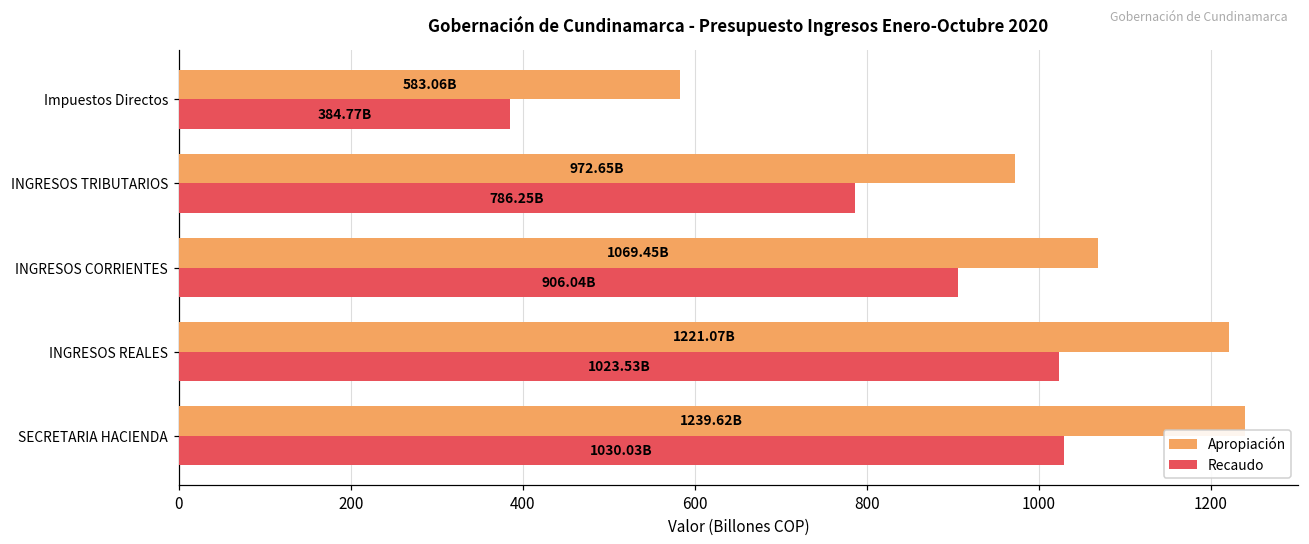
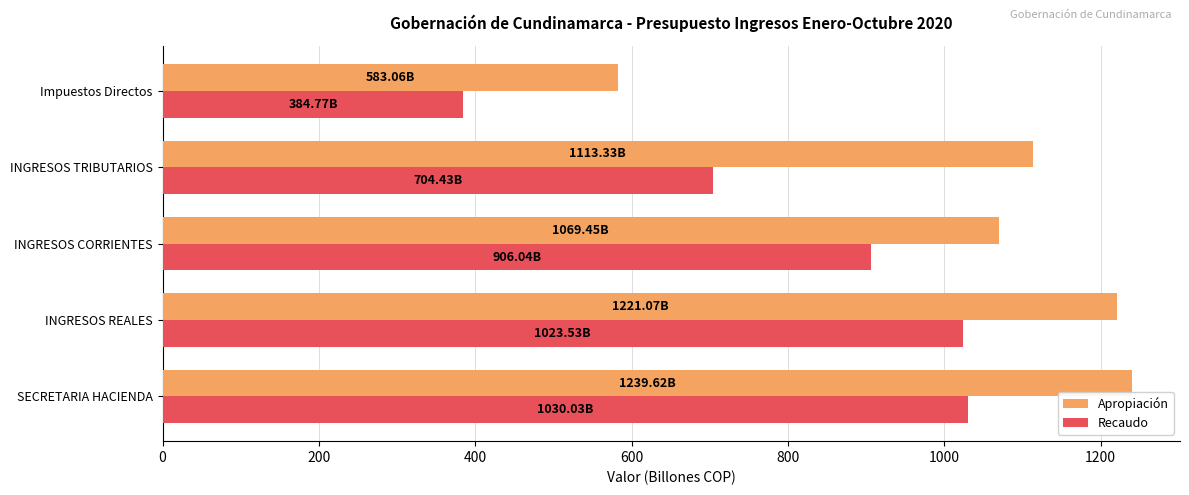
  {
    "Apropiación": {
      "Impuestos Directos": "583.06B",
-     "INGRESOS TRIBUTARIOS": "972.65B",
+     "INGRESOS TRIBUTARIOS": "1113.33B",
      "INGRESOS CORRIENTES": "1069.45B",
      "INGRESOS REALES": "1221.07B",
      "SECRETARIA HACIENDA": "1239.62B"
    },
    "Recaudo": {
      "Impuestos Directos": "384.77B",
-     "INGRESOS TRIBUTARIOS": "786.25B",
+     "INGRESOS TRIBUTARIOS": "704.43B",
      "INGRESOS CORRIENTES": "906.04B",
      "INGRESOS REALES": "1023.53B",
      "SECRETARIA HACIENDA": "1030.03B"
    }
  }
